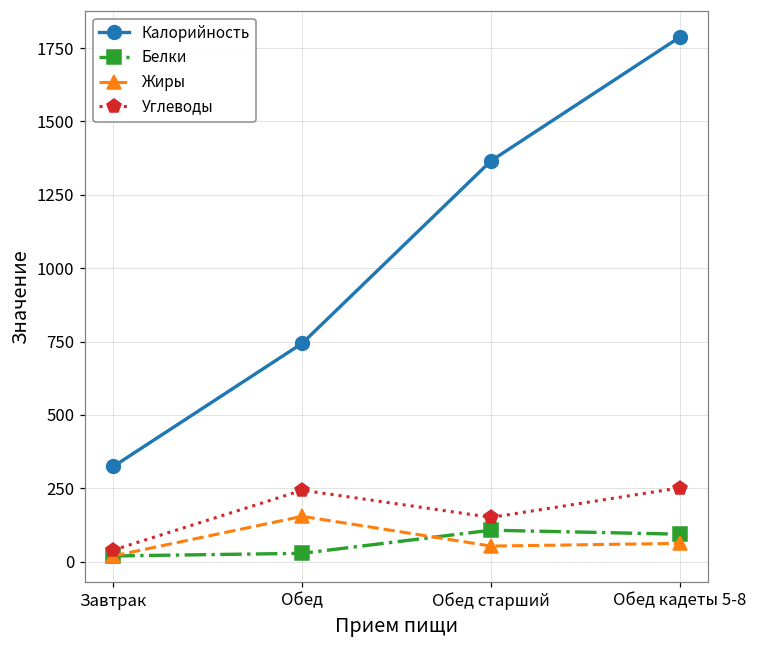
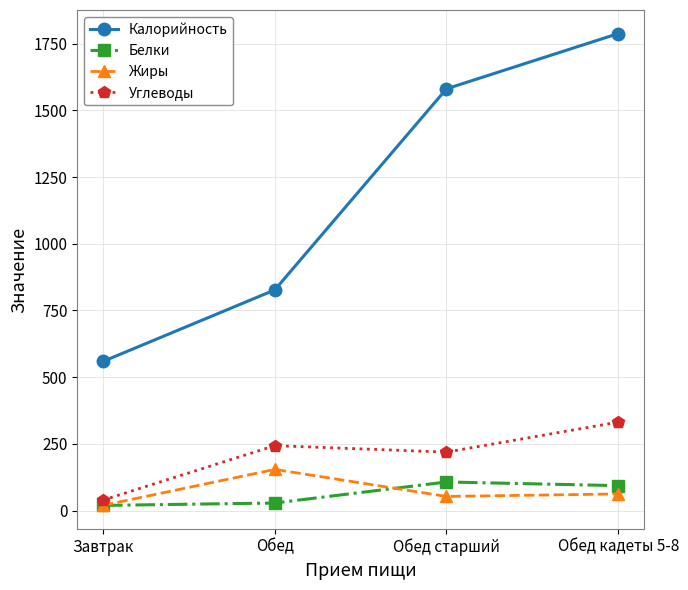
  {
    "Калорийность": {
-     "Завтрак": 320,
-     "Обед": 740,
-     "Обед старший": 1370,
+     "Завтрак": 560,
+     "Обед": 830,
+     "Обед старший": 1580,
      "Обед кадеты 5-8": 1790
    },
    "Белки": {
      "Обед": 30,
      "Обед старший": 110,
      "Обед кадеты 5-8": 90
    },
    "Жиры": {
      "Обед": 150,
      "Обед старший": 50,
      "Обед кадеты 5-8": 60
    },
    "Углеводы": {
      "Завтрак": 40,
      "Обед": 240,
-     "Обед старший": 150,
-     "Обед кадеты 5-8": 250
+     "Обед старший": 220,
+     "Обед кадеты 5-8": 330
    }
  }
